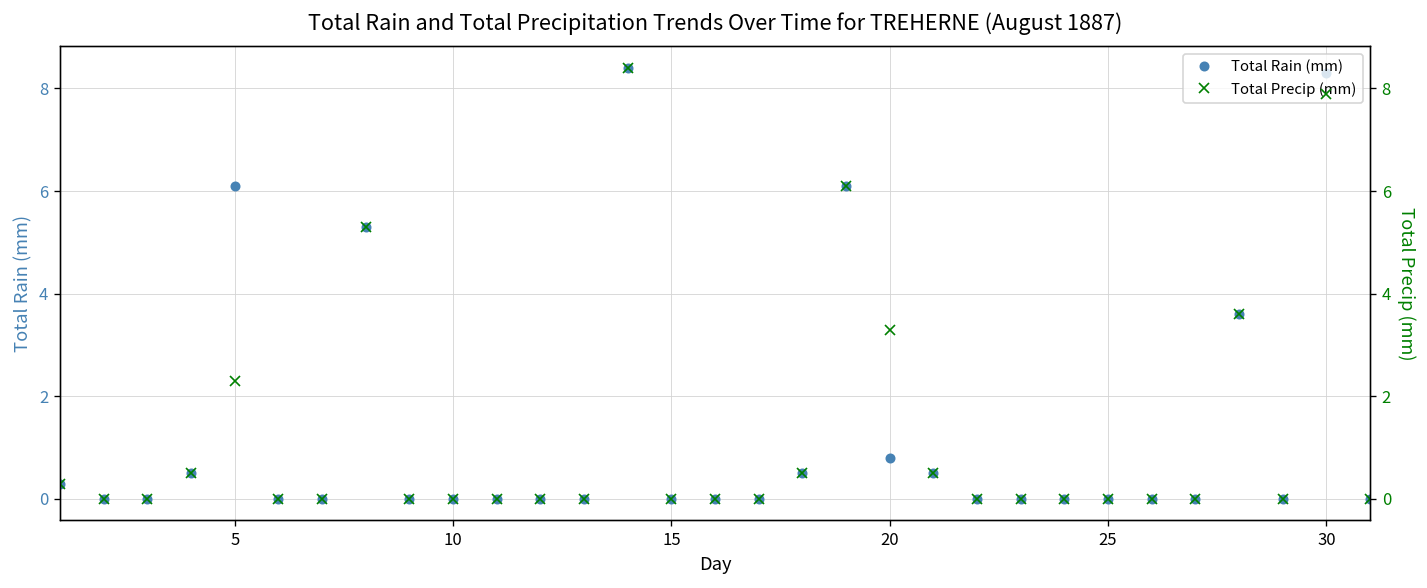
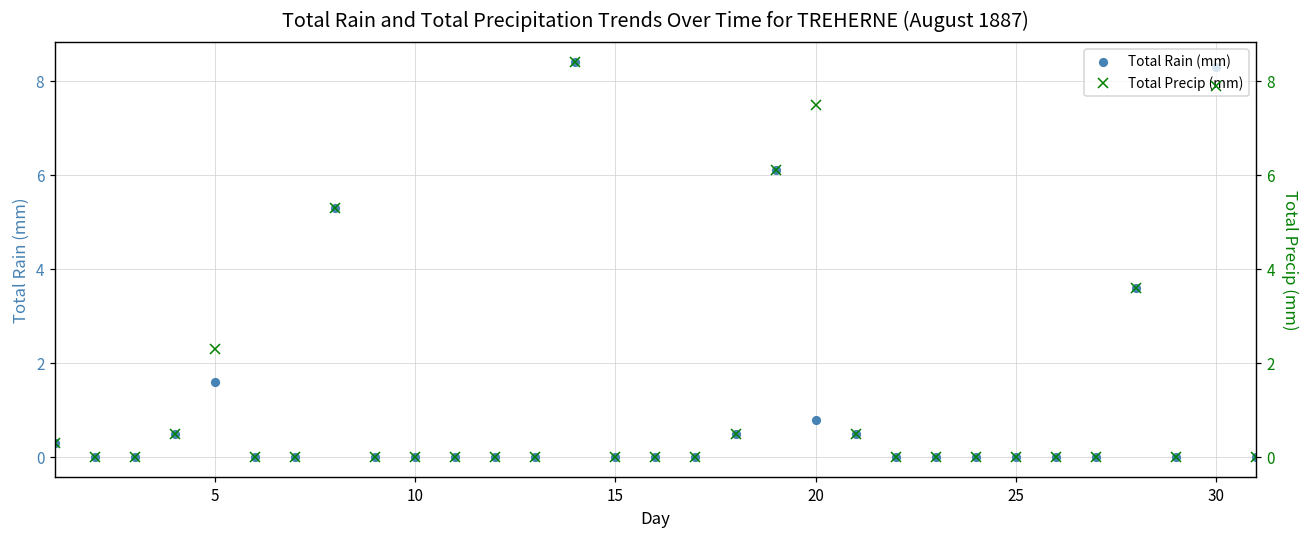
  {
    "Total Rain (mm)": {
-     "5": 6.1,
+     "5": 1.6,
      "10": 0.0,
      "15": 0.0,
      "20": 0.8,
      "25": 0.0
    },
    "Total Precip (mm)": {
      "5": 2.3,
      "10": 0.0,
      "15": 0.0,
-     "20": 3.3,
+     "20": 7.5,
      "25": 0.0
    }
  }
